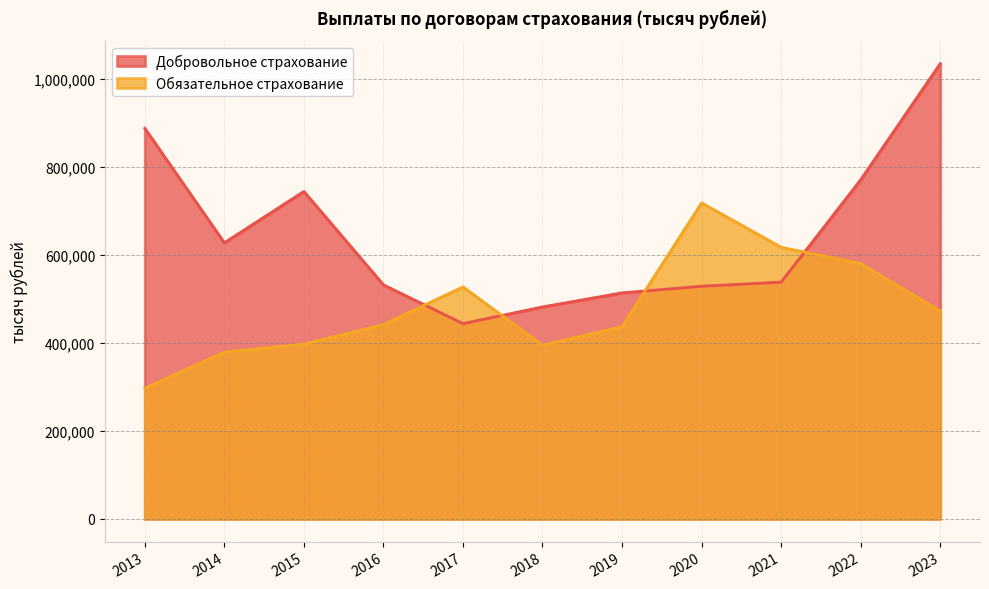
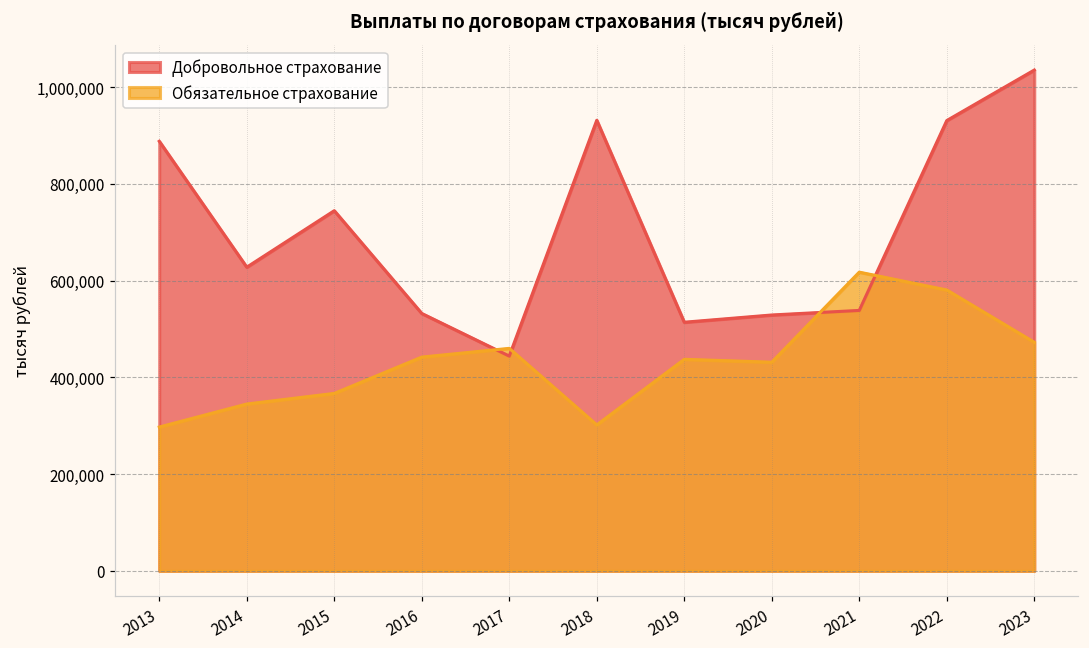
  {
    "Добровольное страхование": {
      "2013": "890,000",
      "2014": "630,000",
      "2015": "740,000",
      "2016": "530,000",
      "2017": "440,000",
-     "2018": "480,000",
+     "2018": "930,000",
      "2019": "510,000",
      "2020": "530,000",
      "2021": "540,000",
-     "2022": "770,000",
+     "2022": "930,000",
      "2023": "1,030,000"
    },
    "Обязательное страхование": {
      "2013": "300,000",
-     "2014": "380,000",
-     "2015": "400,000",
+     "2014": "340,000",
+     "2015": "370,000",
      "2016": "440,000",
-     "2017": "530,000",
-     "2018": "390,000",
+     "2017": "460,000",
+     "2018": "300,000",
      "2019": "440,000",
-     "2020": "720,000",
+     "2020": "430,000",
      "2021": "620,000",
      "2022": "580,000",
      "2023": "470,000"
    }
  }
